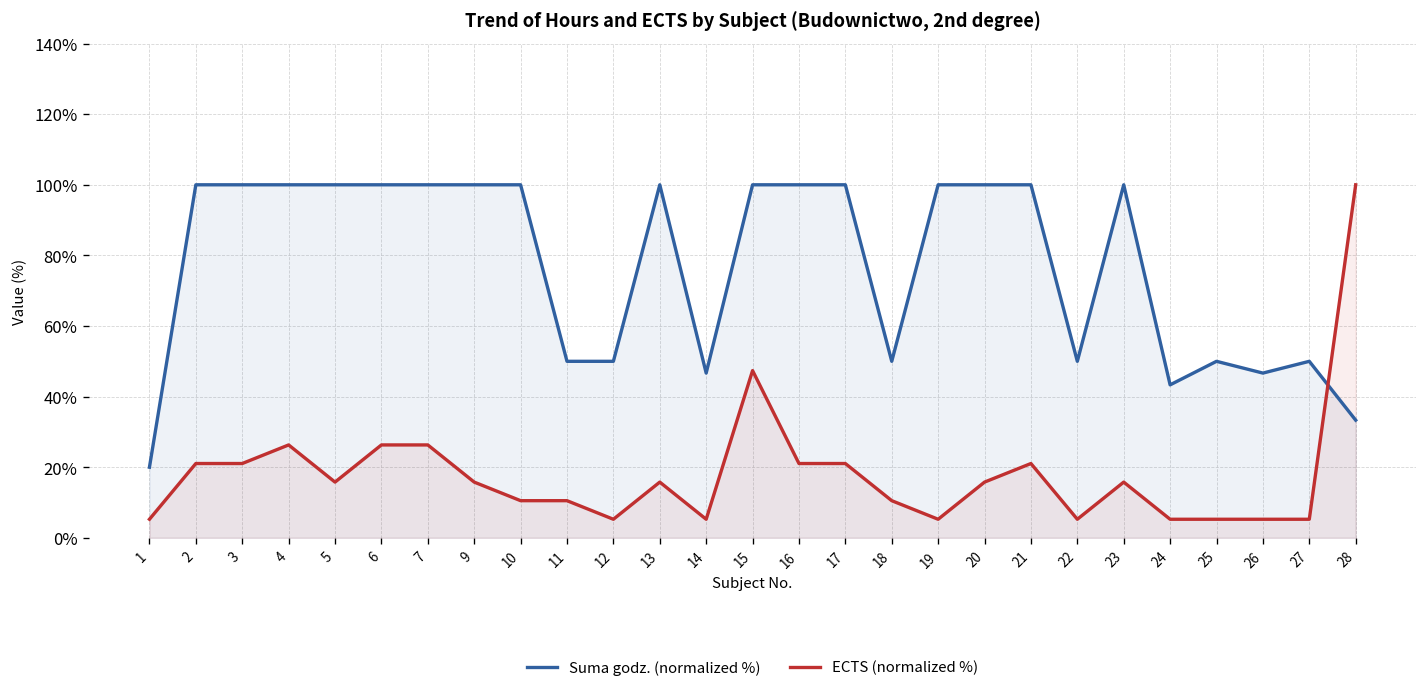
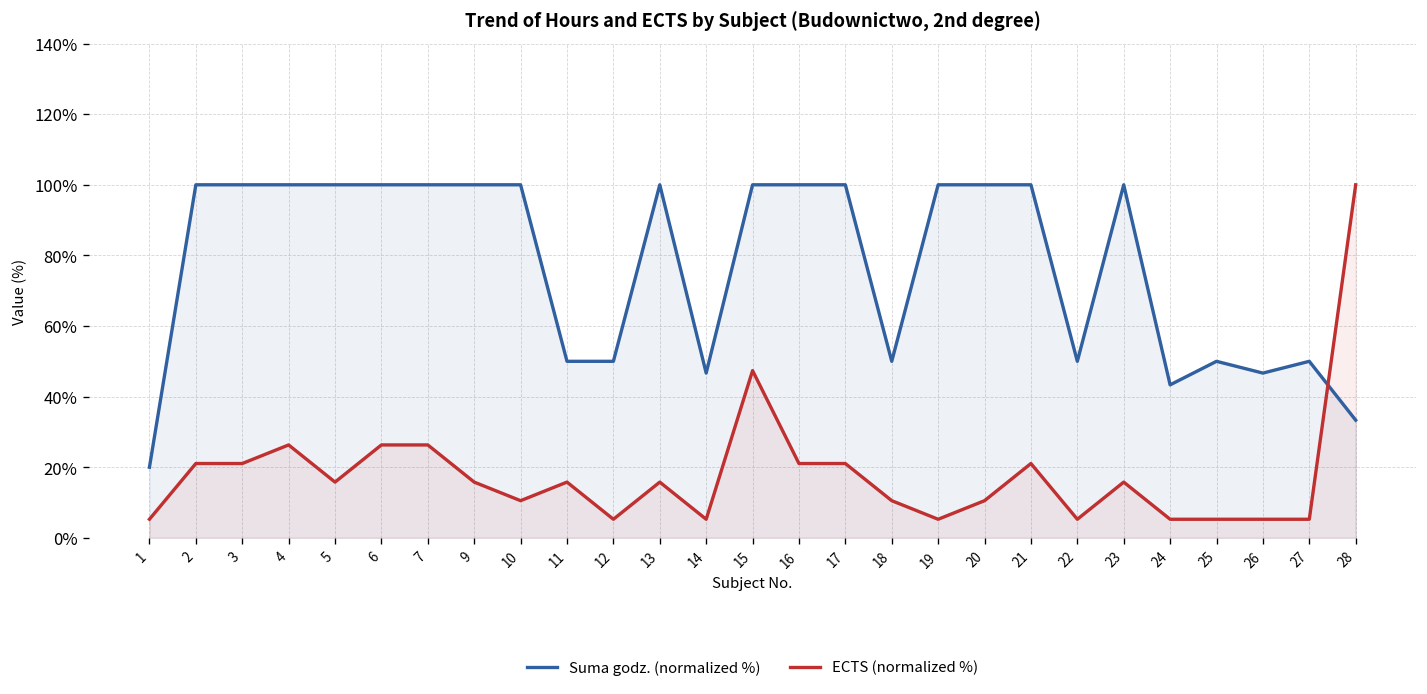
  {
    "Suma godz. (normalized %)": {
      "1": "20%",
      "2": "100%",
      "3": "100%",
      "4": "100%",
      "5": "100%",
      "6": "100%",
      "7": "100%",
      "9": "100%",
      "10": "100%",
      "11": "50%",
      "12": "50%",
      "13": "100%",
      "14": "47%",
      "15": "100%",
      "16": "100%",
      "17": "100%",
      "18": "50%",
      "19": "100%",
      "20": "100%",
      "21": "100%",
      "22": "50%",
      "23": "100%",
      "24": "43%",
      "25": "50%",
      "26": "47%",
      "27": "50%",
      "28": "33%"
    },
    "ECTS (normalized %)": {
      "1": "5%",
      "2": "21%",
      "3": "21%",
      "4": "26%",
      "5": "16%",
      "6": "26%",
      "7": "26%",
      "9": "16%",
      "10": "11%",
-     "11": "11%",
+     "11": "16%",
      "12": "5%",
      "13": "16%",
      "14": "5%",
      "15": "47%",
      "16": "21%",
      "17": "21%",
      "18": "11%",
      "19": "5%",
-     "20": "16%",
+     "20": "11%",
      "21": "21%",
      "22": "5%",
      "23": "16%",
      "24": "5%",
      "25": "5%",
      "26": "5%",
      "27": "5%",
      "28": "100%"
    }
  }
